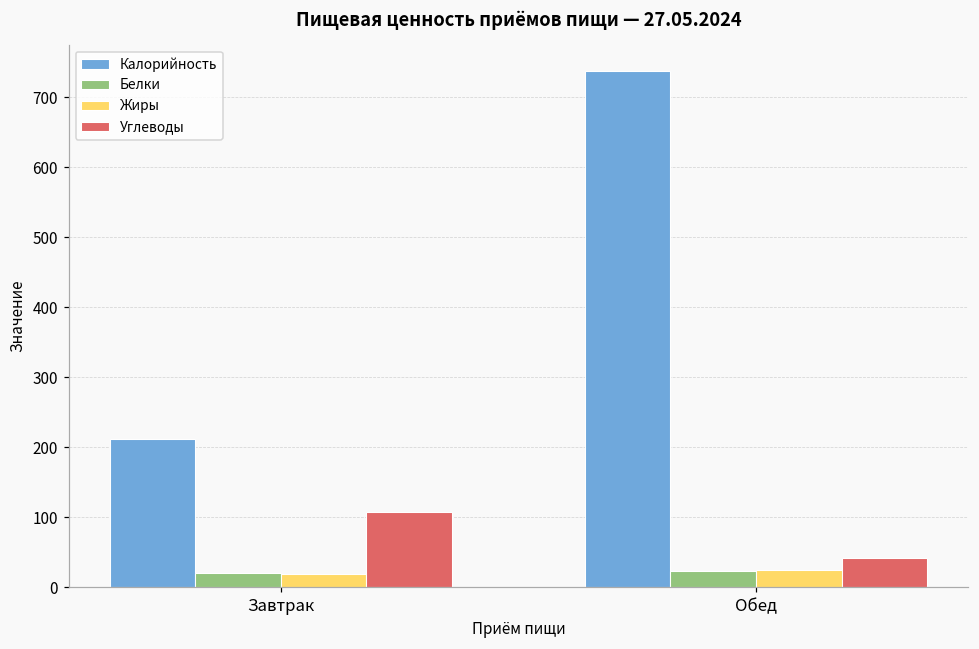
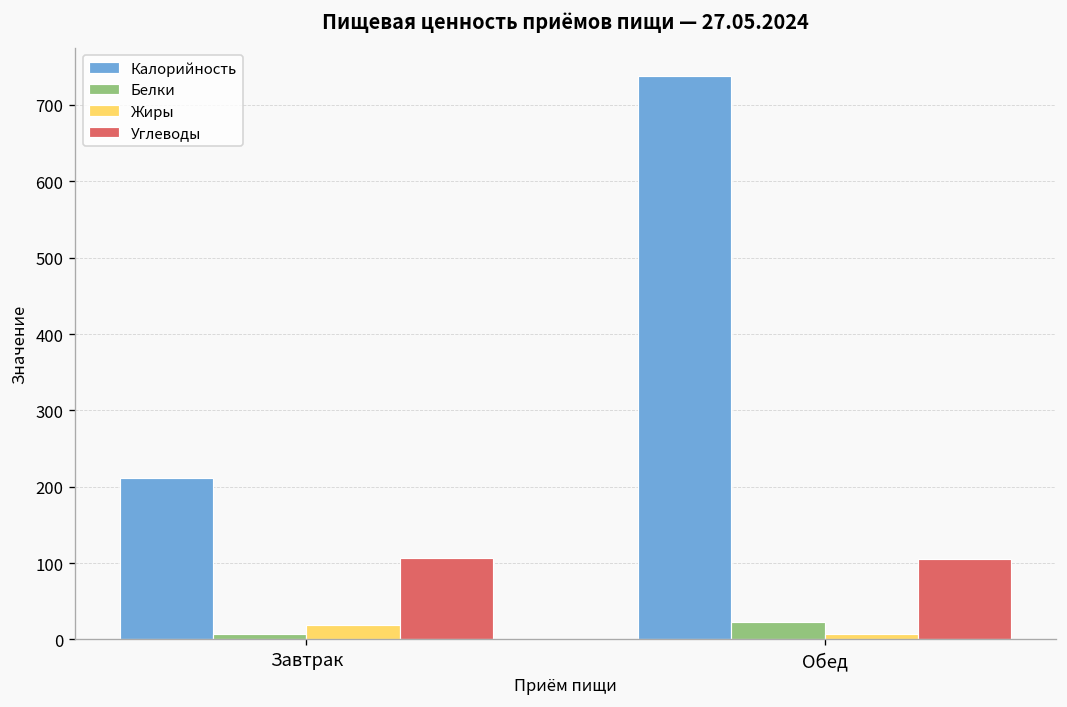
  {
    "Калорийность": {
      "Завтрак": 210,
      "Обед": 740
    },
    "Белки": {
-     "Завтрак": 20,
+     "Завтрак": 10,
      "Обед": 20
    },
    "Жиры": {
      "Завтрак": 20,
-     "Обед": 20
+     "Обед": 10
    },
    "Углеводы": {
      "Завтрак": 110,
-     "Обед": 40
+     "Обед": 110
    }
  }
